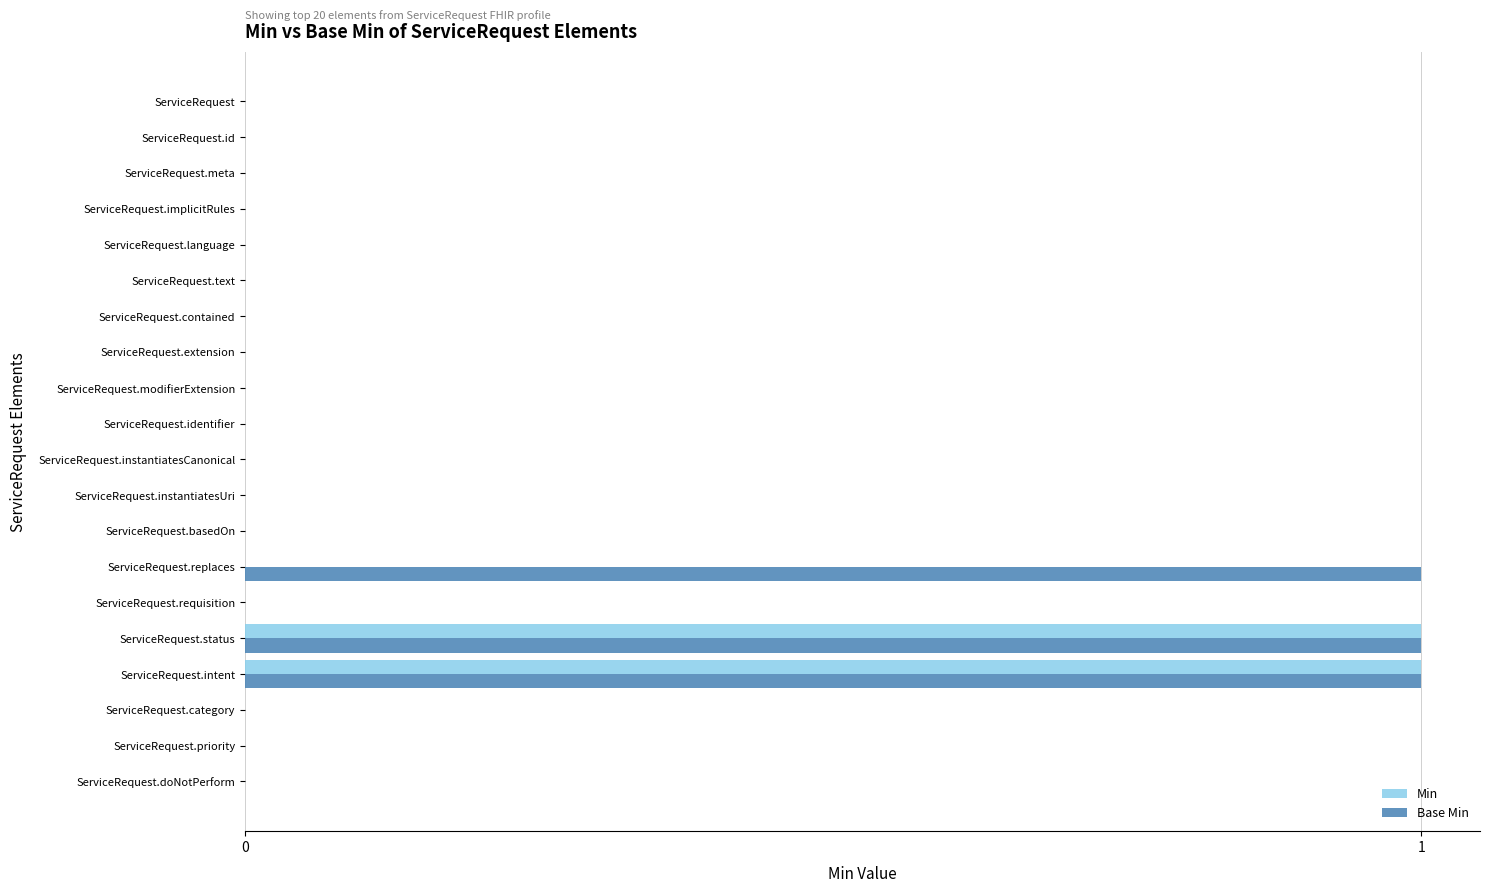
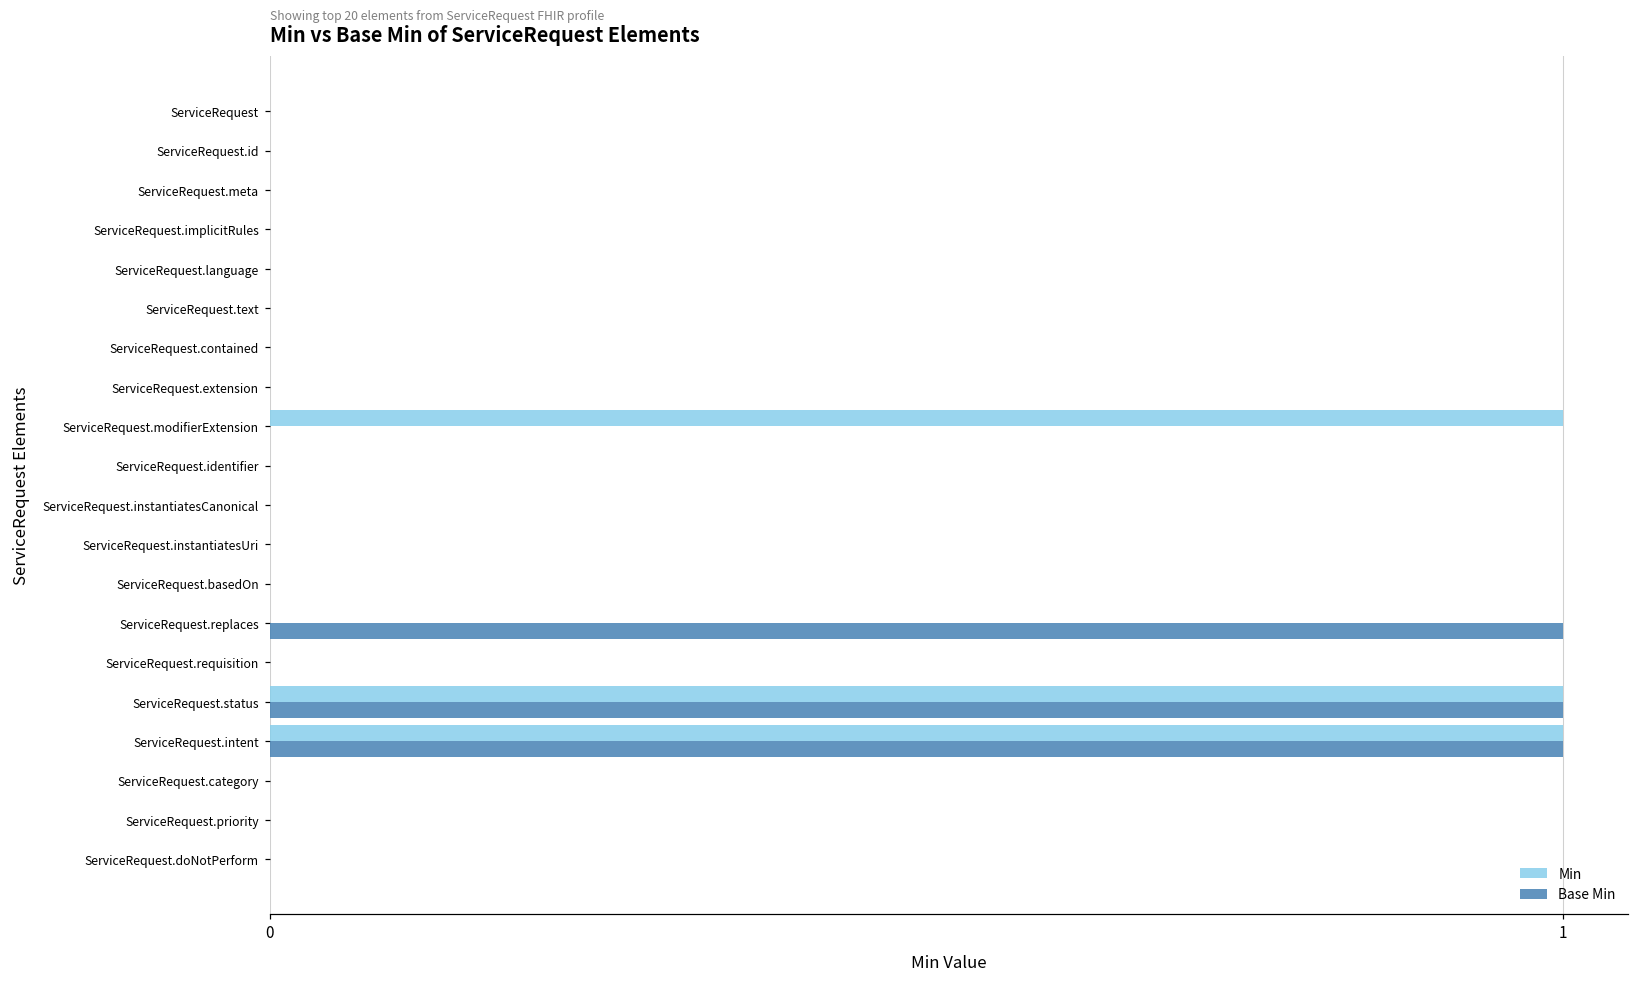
  {
    "Min": {
      "ServiceRequest": 0,
      "ServiceRequest.id": 0,
      "ServiceRequest.meta": 0,
      "ServiceRequest.implicitRules": 0,
      "ServiceRequest.language": 0,
      "ServiceRequest.text": 0,
      "ServiceRequest.contained": 0,
      "ServiceRequest.extension": 0,
-     "ServiceRequest.modifierExtension": 0,
+     "ServiceRequest.modifierExtension": 1,
      "ServiceRequest.identifier": 0,
      "ServiceRequest.instantiatesCanonical": 0,
      "ServiceRequest.instantiatesUri": 0,
      "ServiceRequest.basedOn": 0,
      "ServiceRequest.replaces": 0,
      "ServiceRequest.requisition": 0,
      "ServiceRequest.status": 1,
      "ServiceRequest.intent": 1,
      "ServiceRequest.category": 0,
      "ServiceRequest.priority": 0,
      "ServiceRequest.doNotPerform": 0
    },
    "Base Min": {
      "ServiceRequest": 0,
      "ServiceRequest.id": 0,
      "ServiceRequest.meta": 0,
      "ServiceRequest.implicitRules": 0,
      "ServiceRequest.language": 0,
      "ServiceRequest.text": 0,
      "ServiceRequest.contained": 0,
      "ServiceRequest.extension": 0,
      "ServiceRequest.modifierExtension": 0,
      "ServiceRequest.identifier": 0,
      "ServiceRequest.instantiatesCanonical": 0,
      "ServiceRequest.instantiatesUri": 0,
      "ServiceRequest.basedOn": 0,
      "ServiceRequest.replaces": 1,
      "ServiceRequest.requisition": 0,
      "ServiceRequest.status": 1,
      "ServiceRequest.intent": 1,
      "ServiceRequest.category": 0,
      "ServiceRequest.priority": 0,
      "ServiceRequest.doNotPerform": 0
    }
  }
